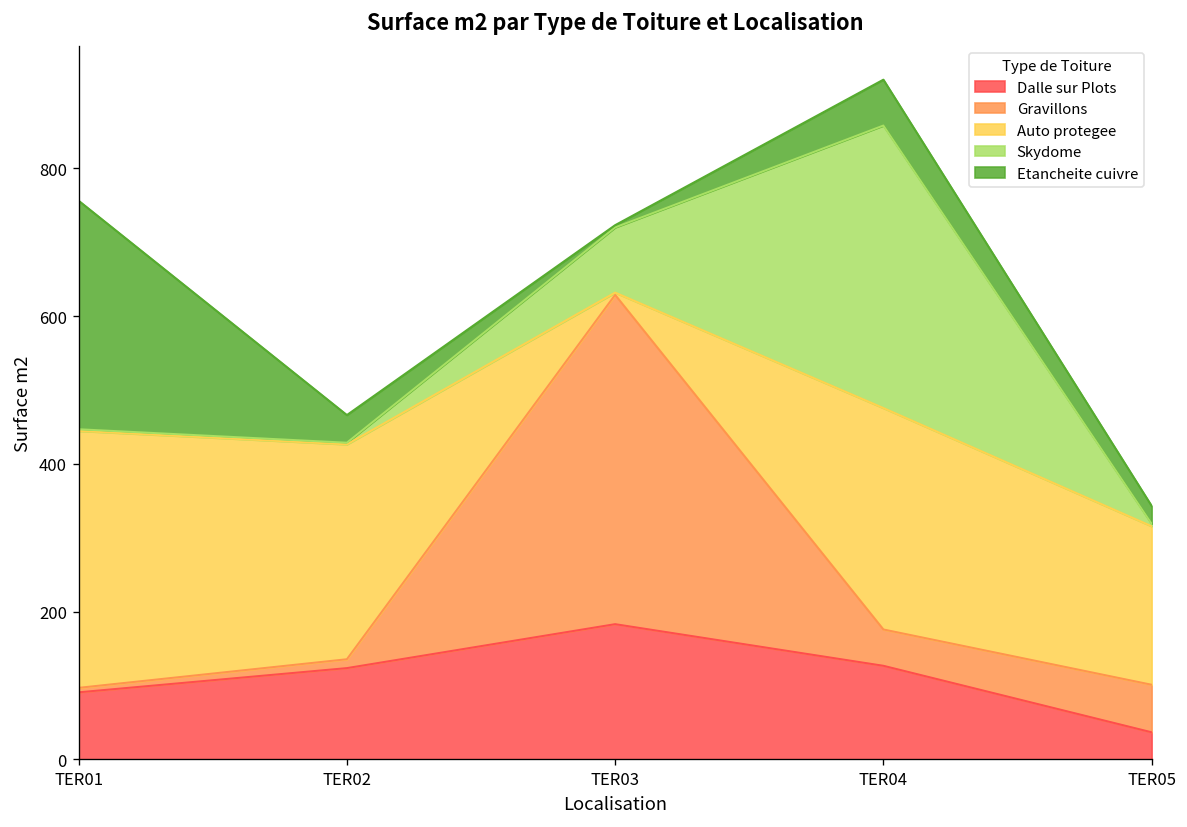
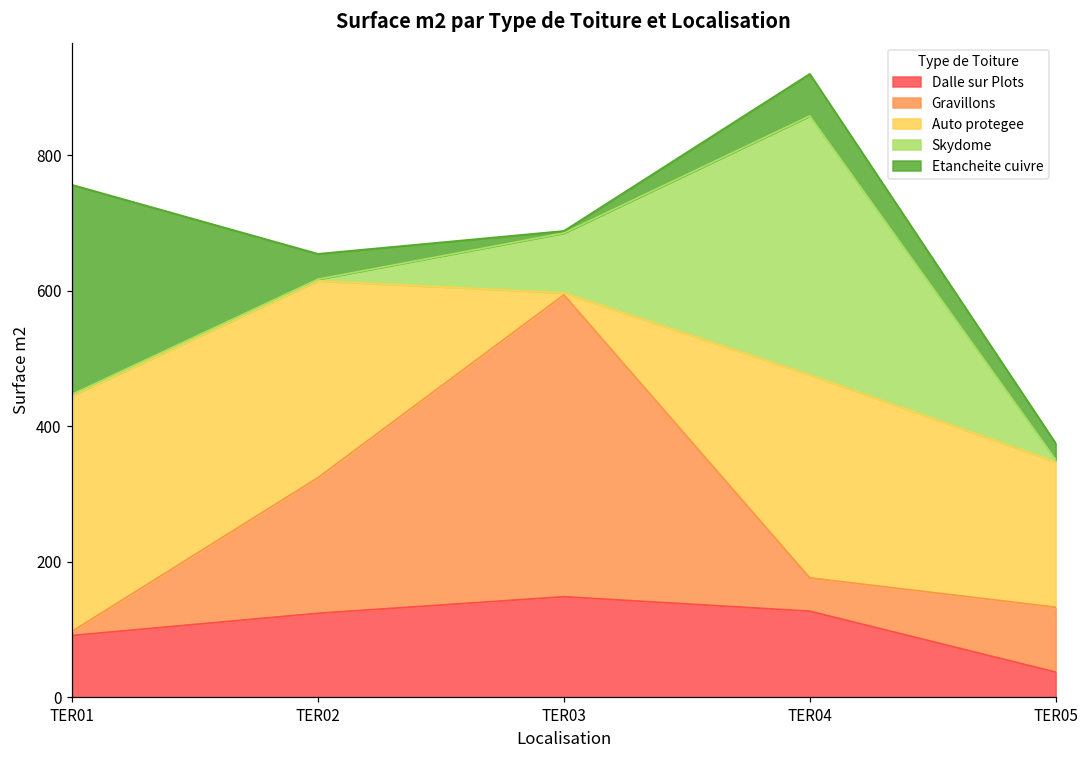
  {
    "Dalle sur Plots": {
      "TER01": 90,
      "TER02": 120,
-     "TER03": 180,
+     "TER03": 150,
      "TER04": 130,
      "TER05": 40
    },
    "Gravillons": {
      "TER01": 10,
-     "TER02": 10,
+     "TER02": 200,
      "TER04": 50,
-     "TER05": 60
+     "TER05": 100
    },
    "Auto protegee": {
      "TER04": 300
    },
    "Skydome": {
      "TER04": 380
    },
    "Etancheite cuivre": {
      "TER01": 310,
      "TER02": 40,
      "TER04": 60,
      "TER05": 20
    }
  }
